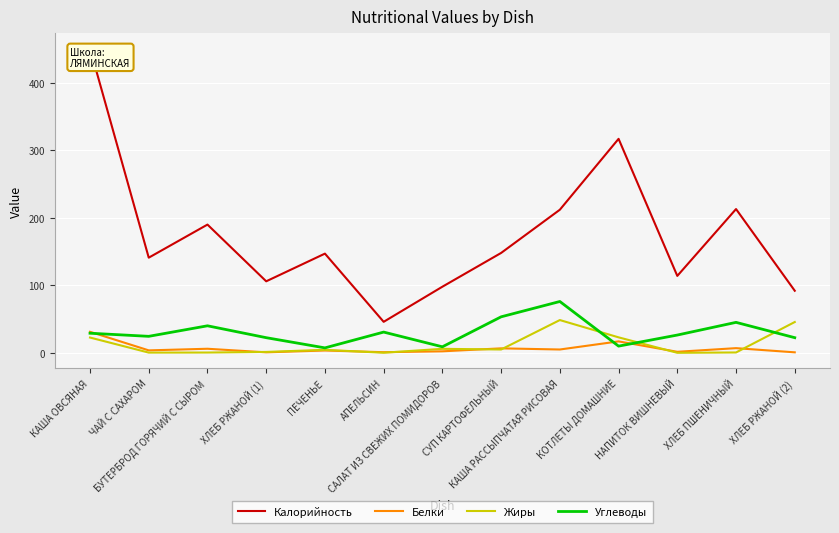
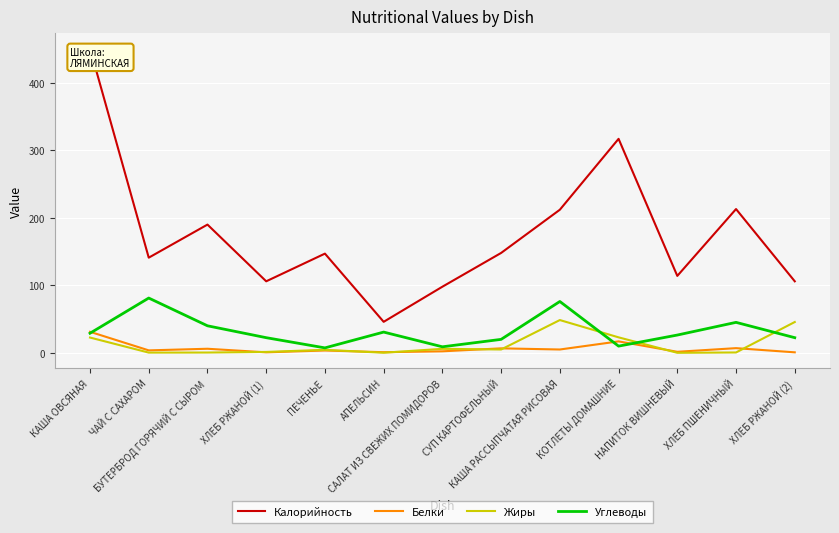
  {
    "Калорийность": {
      "ЧАЙ С САХАРОМ": 140,
      "БУТЕРБРОД ГОРЯЧИЙ С СЫРОМ": 190,
      "ХЛЕБ РЖАНОЙ (1)": 110,
      "ПЕЧЕНЬЕ": 150,
      "АПЕЛЬСИН": 50,
      "САЛАТ ИЗ СВЕЖИХ ПОМИДОРОВ": 100,
      "СУП КАРТОФЕЛЬНЫЙ": 150,
      "КАША РАССЫПЧАТАЯ РИСОВАЯ": 210,
      "КОТЛЕТЫ ДОМАШНИЕ": 320,
      "НАПИТОК ВИШНЕВЫЙ": 110,
      "ХЛЕБ ПШЕНИЧНЫЙ": 210,
-     "ХЛЕБ РЖАНОЙ (2)": 90
+     "ХЛЕБ РЖАНОЙ (2)": 110
    },
    "Белки": {
      "БУТЕРБРОД ГОРЯЧИЙ С СЫРОМ": 10,
      "КАША РАССЫПЧАТАЯ РИСОВАЯ": 10,
      "КОТЛЕТЫ ДОМАШНИЕ": 20,
      "ХЛЕБ ПШЕНИЧНЫЙ": 10,
      "ХЛЕБ РЖАНОЙ (2)": 0
    },
    "Жиры": {
      "КАША ОВСЯНАЯ": 20,
      "БУТЕРБРОД ГОРЯЧИЙ С СЫРОМ": 0,
      "КАША РАССЫПЧАТАЯ РИСОВАЯ": 50,
      "КОТЛЕТЫ ДОМАШНИЕ": 20,
      "ХЛЕБ ПШЕНИЧНЫЙ": 0,
      "ХЛЕБ РЖАНОЙ (2)": 50
    },
    "Углеводы": {
-     "ЧАЙ С САХАРОМ": 20,
+     "ЧАЙ С САХАРОМ": 80,
      "БУТЕРБРОД ГОРЯЧИЙ С СЫРОМ": 40,
      "ХЛЕБ РЖАНОЙ (1)": 20,
      "АПЕЛЬСИН": 30,
-     "СУП КАРТОФЕЛЬНЫЙ": 50,
+     "СУП КАРТОФЕЛЬНЫЙ": 20,
      "КАША РАССЫПЧАТАЯ РИСОВАЯ": 80,
      "КОТЛЕТЫ ДОМАШНИЕ": 10,
      "НАПИТОК ВИШНЕВЫЙ": 30,
      "ХЛЕБ ПШЕНИЧНЫЙ": 50,
      "ХЛЕБ РЖАНОЙ (2)": 20
    }
  }
